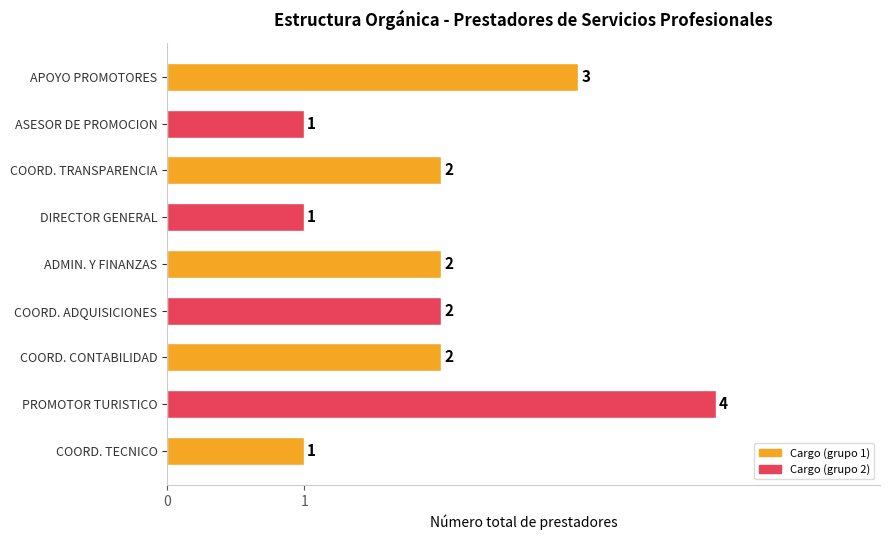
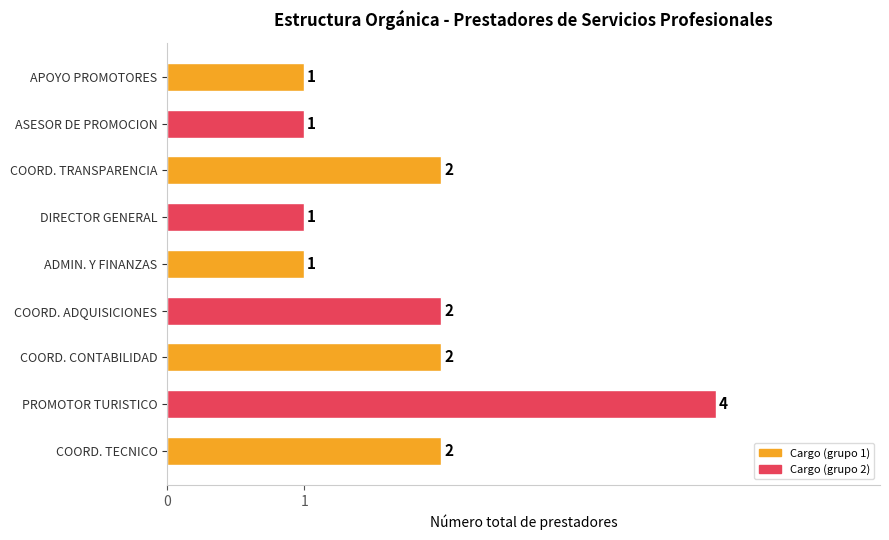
  {
-   "APOYO PROMOTORES": 3,
+   "APOYO PROMOTORES": 1,
    "ASESOR DE PROMOCION": 1,
    "COORD. TRANSPARENCIA": 2,
    "DIRECTOR GENERAL": 1,
-   "ADMIN. Y FINANZAS": 2,
+   "ADMIN. Y FINANZAS": 1,
    "COORD. ADQUISICIONES": 2,
    "COORD. CONTABILIDAD": 2,
    "PROMOTOR TURISTICO": 4,
-   "COORD. TECNICO": 1
+   "COORD. TECNICO": 2
  }
